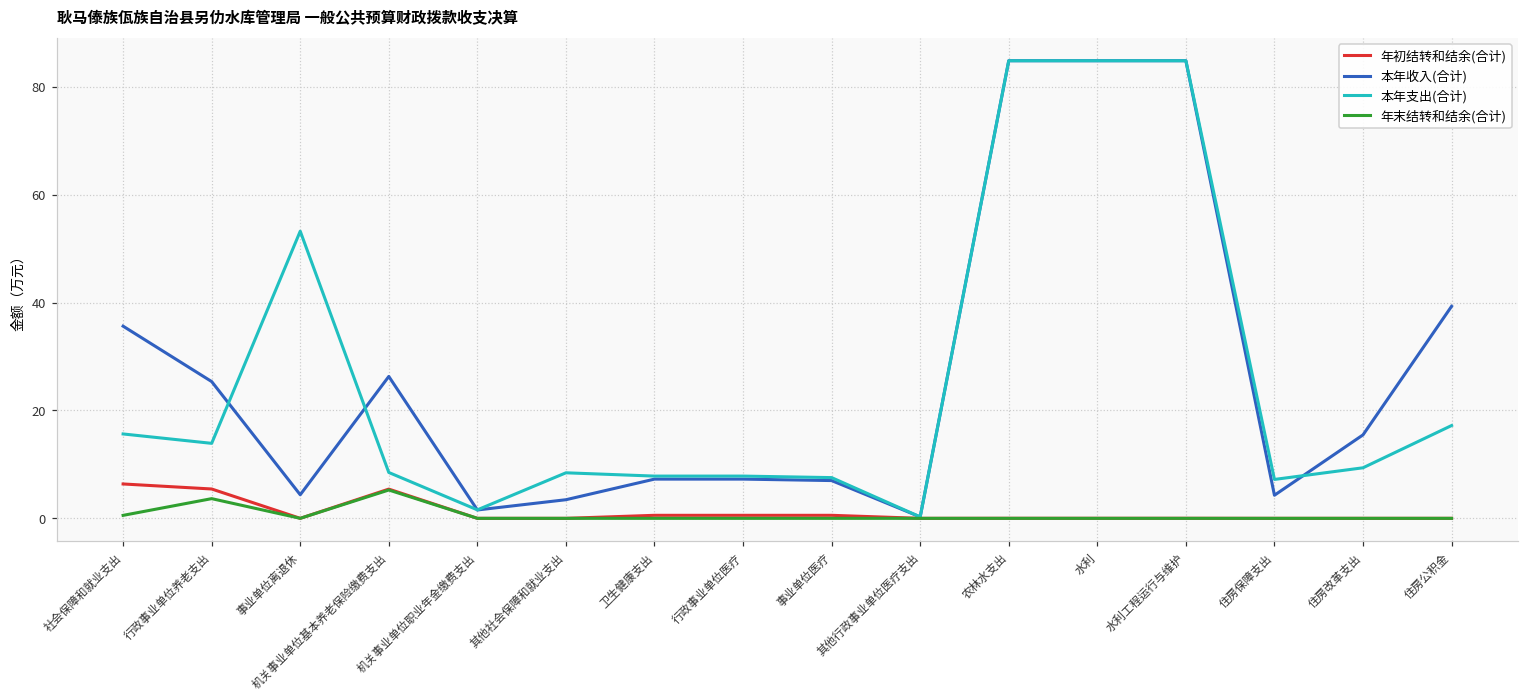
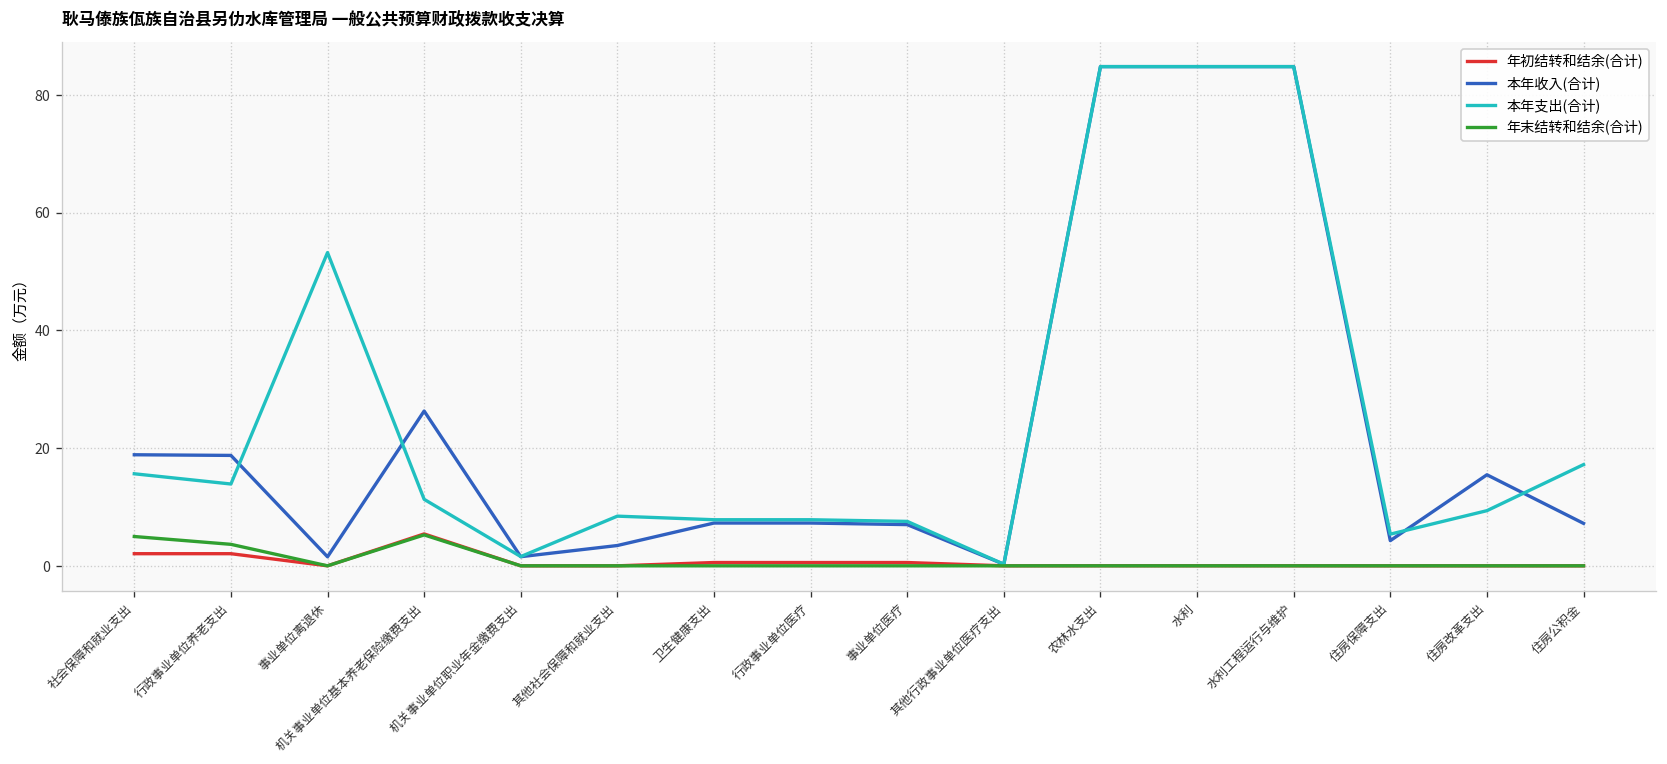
  {
    "年初结转和结余(合计)": {
-     "社会保障和就业支出": 6,
-     "行政事业单位养老支出": 5,
+     "社会保障和就业支出": 2,
+     "行政事业单位养老支出": 2,
      "卫生健康支出": 1,
      "行政事业单位医疗": 1,
      "事业单位医疗": 1
    },
    "本年收入(合计)": {
-     "社会保障和就业支出": 36,
-     "行政事业单位养老支出": 25,
-     "事业单位离退休": 4,
+     "社会保障和就业支出": 19,
+     "行政事业单位养老支出": 19,
+     "事业单位离退休": 2,
      "机关事业单位基本养老保险缴费支出": 26,
      "其他社会保障和就业支出": 3,
      "卫生健康支出": 7,
      "行政事业单位医疗": 7,
      "事业单位医疗": 7,
      "住房保障支出": 4,
      "住房改革支出": 15,
-     "住房公积金": 39
+     "住房公积金": 7
    },
    "本年支出(合计)": {
      "社会保障和就业支出": 16,
      "行政事业单位养老支出": 14,
      "事业单位离退休": 53,
-     "机关事业单位基本养老保险缴费支出": 9,
+     "机关事业单位基本养老保险缴费支出": 11,
      "其他社会保障和就业支出": 8,
      "卫生健康支出": 8,
      "行政事业单位医疗": 8,
      "事业单位医疗": 8,
-     "住房保障支出": 7,
+     "住房保障支出": 5,
      "住房改革支出": 9,
      "住房公积金": 17
    },
    "年末结转和结余(合计)": {
-     "社会保障和就业支出": 1,
+     "社会保障和就业支出": 5,
      "行政事业单位养老支出": 4,
      "卫生健康支出": 0,
      "行政事业单位医疗": 0,
      "事业单位医疗": 0
    }
  }
